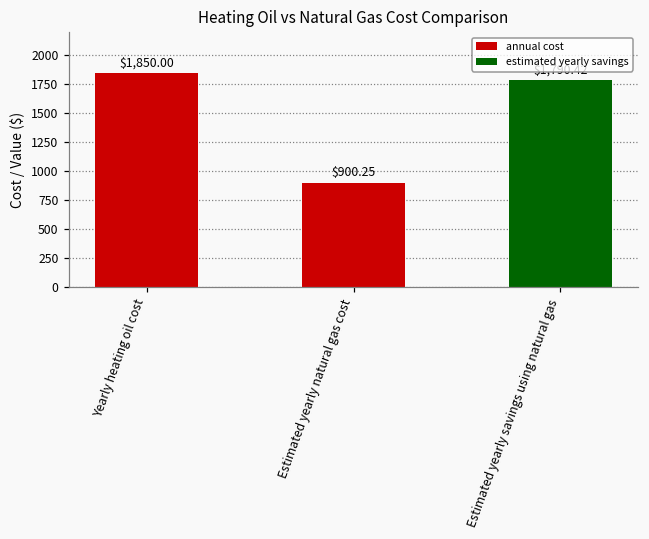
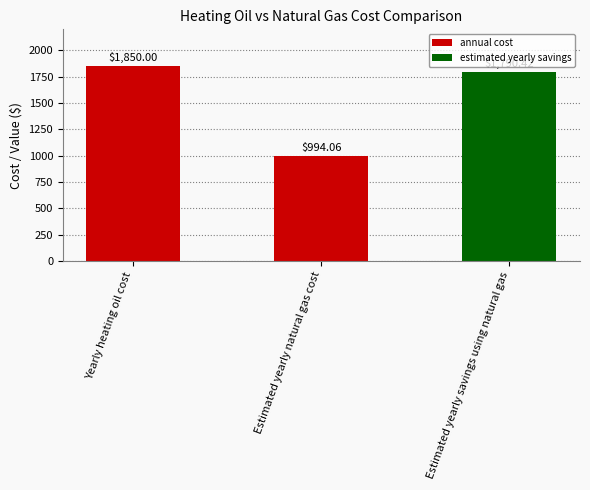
  {
    "Yearly heating oil cost": "$1,850.00",
-   "Estimated yearly natural gas cost": "$900.25"
+   "Estimated yearly natural gas cost": "$994.06"
  }
